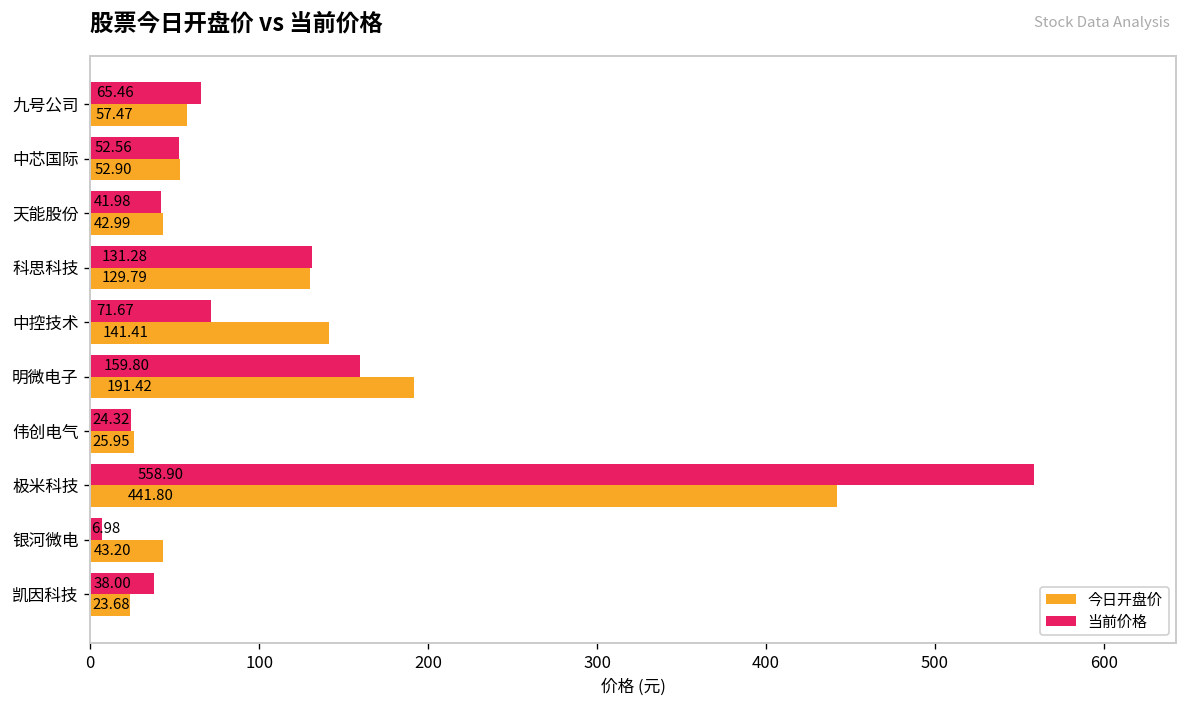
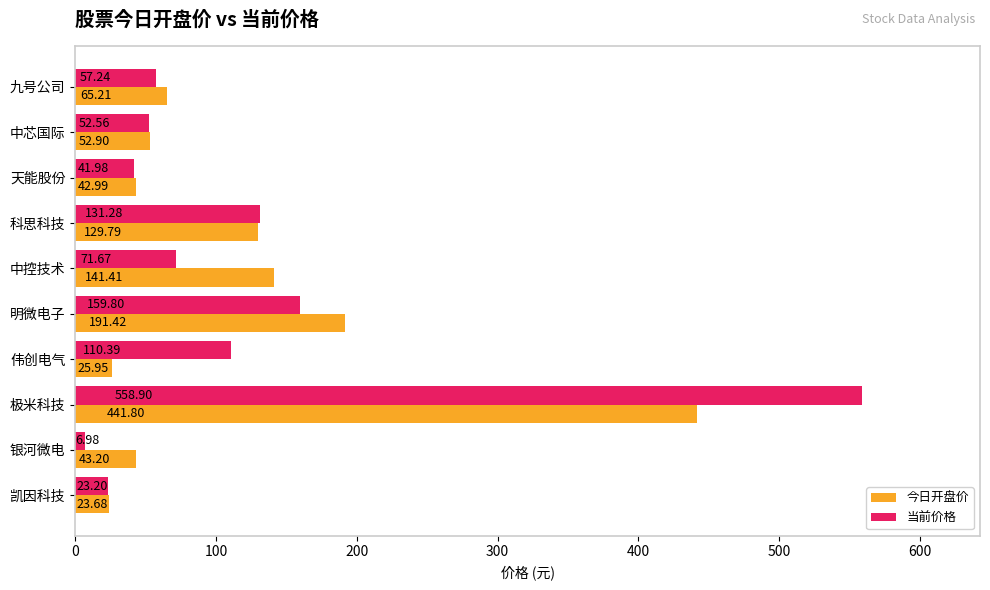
  {
    "今日开盘价": {
-     "九号公司": 57.47,
+     "九号公司": 65.21,
      "中芯国际": 52.90,
      "天能股份": 42.99,
      "科思科技": 129.79,
      "中控技术": 141.41,
      "明微电子": 191.42,
      "伟创电气": 25.95,
      "极米科技": 441.80,
      "银河微电": 43.20,
      "凯因科技": 23.68
    },
    "当前价格": {
-     "九号公司": 65.46,
+     "九号公司": 57.24,
      "中芯国际": 52.56,
      "天能股份": 41.98,
      "科思科技": 131.28,
      "中控技术": 71.67,
      "明微电子": 159.80,
-     "伟创电气": 24.32,
+     "伟创电气": 110.39,
      "极米科技": 558.90,
      "银河微电": 6.98,
-     "凯因科技": 38.00
+     "凯因科技": 23.20
    }
  }
